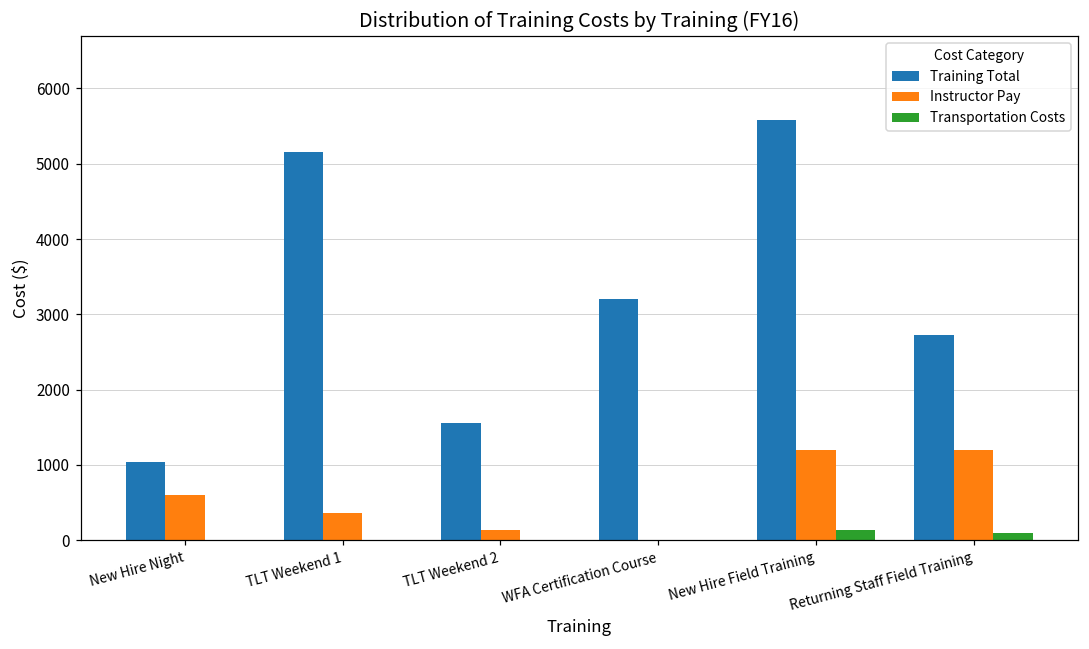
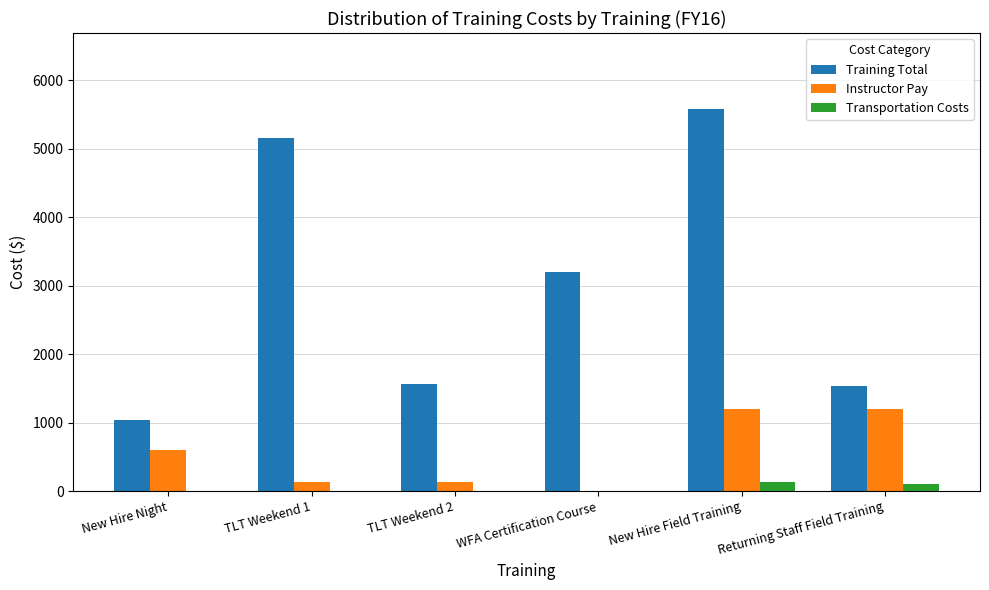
  {
    "Training Total": {
      "New Hire Night": 1000,
      "TLT Weekend 1": 5200,
      "TLT Weekend 2": 1600,
      "WFA Certification Course": 3200,
      "New Hire Field Training": 5600,
-     "Returning Staff Field Training": 2700
+     "Returning Staff Field Training": 1500
    },
    "Instructor Pay": {
      "New Hire Night": 600,
-     "TLT Weekend 1": 400,
+     "TLT Weekend 1": 100,
      "TLT Weekend 2": 100,
      "WFA Certification Course": 0,
      "New Hire Field Training": 1200,
      "Returning Staff Field Training": 1200
    },
    "Transportation Costs": {
      "New Hire Night": 0,
      "TLT Weekend 1": 0,
      "TLT Weekend 2": 0,
      "WFA Certification Course": 0,
      "New Hire Field Training": 100,
      "Returning Staff Field Training": 100
    }
  }
